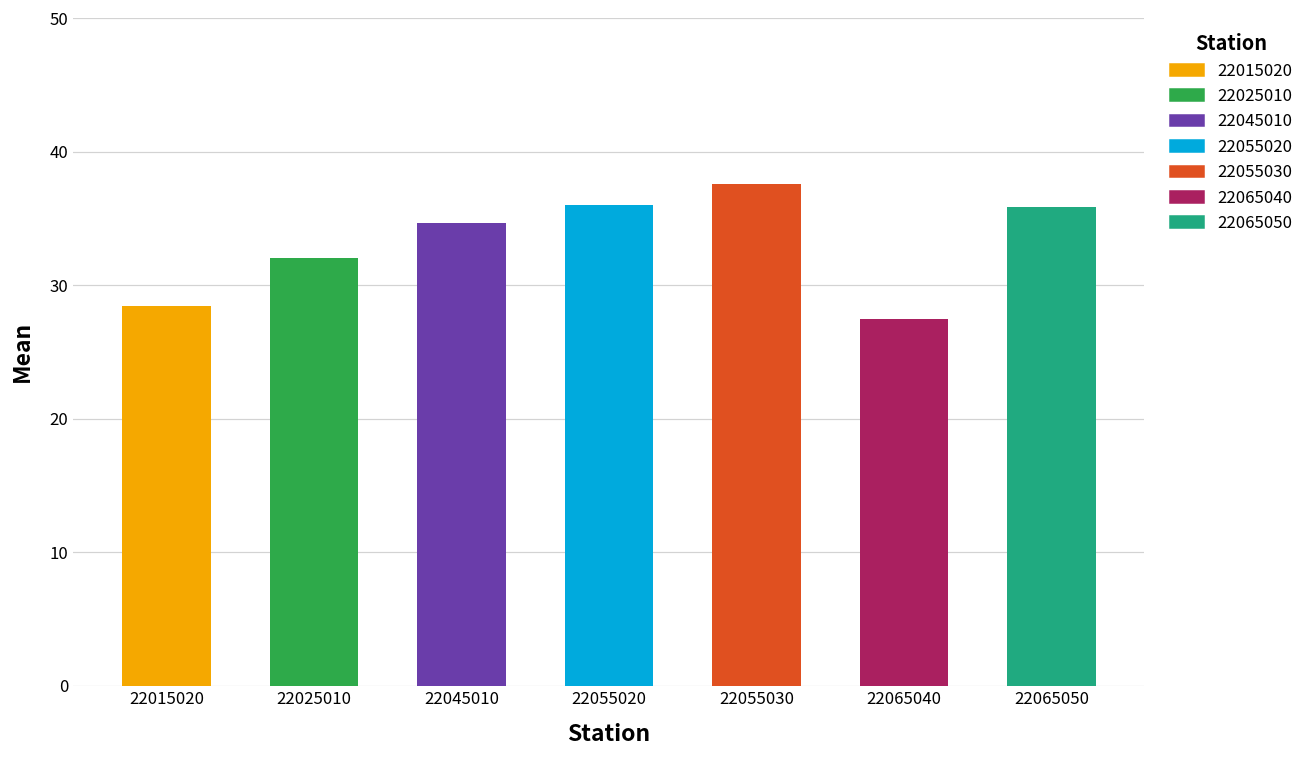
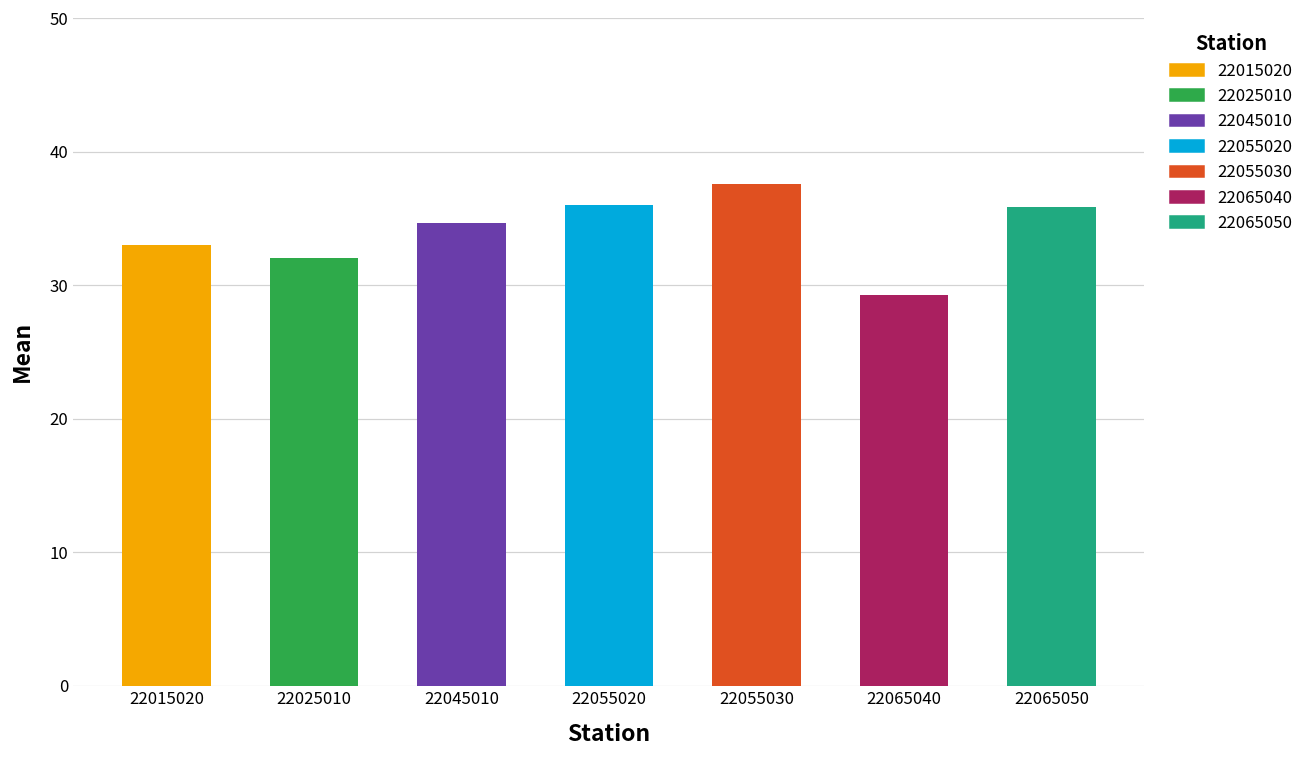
  {
-   "22015020": 28.4,
+   "22015020": 33.0,
    "22025010": 32.0,
    "22045010": 34.6,
    "22055020": 36.0,
    "22055030": 37.6,
-   "22065040": 27.5,
+   "22065040": 29.3,
    "22065050": 35.8
  }
